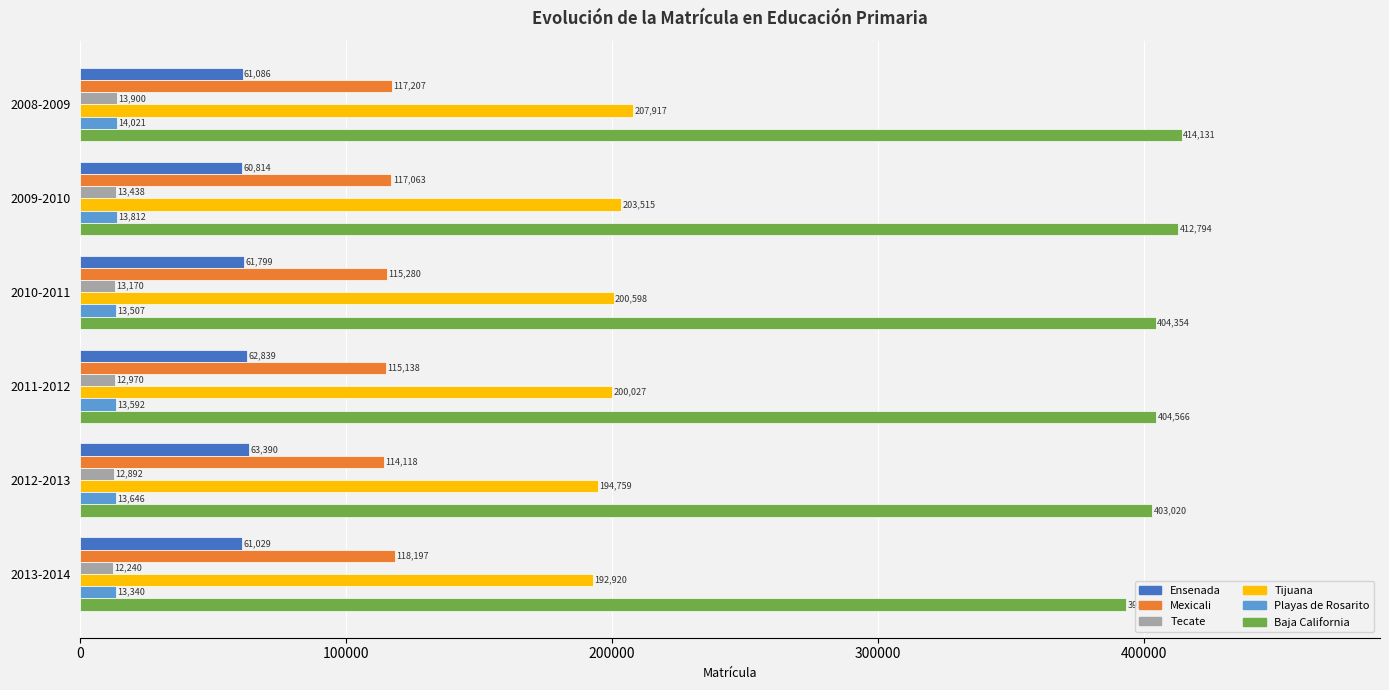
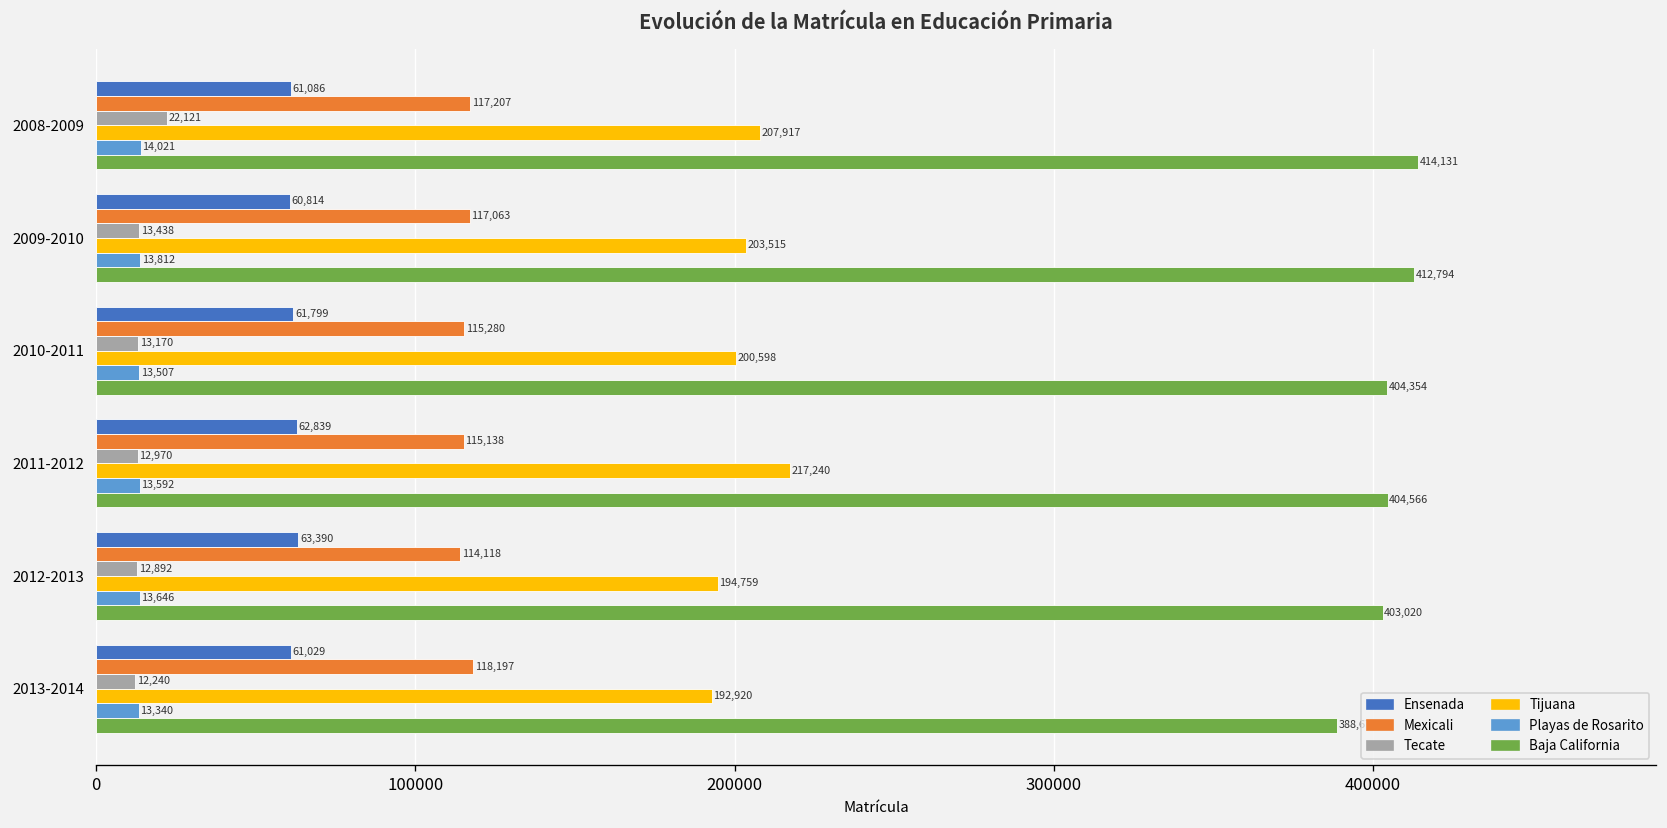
  {
    "Mexicali": {
      "2008-2009": "117,207",
      "2009-2010": "117,063",
      "2010-2011": "115,280",
      "2011-2012": "115,138",
      "2012-2013": "114,118",
      "2013-2014": "118,197"
    },
    "Tecate": {
-     "2008-2009": "13,900",
+     "2008-2009": "22,121",
      "2009-2010": "13,438",
      "2010-2011": "13,170",
      "2011-2012": "12,970",
      "2012-2013": "12,892",
      "2013-2014": "12,240"
    },
    "Tijuana": {
      "2008-2009": "207,917",
      "2009-2010": "203,515",
      "2010-2011": "200,598",
-     "2011-2012": "200,027",
+     "2011-2012": "217,240",
      "2012-2013": "194,759",
      "2013-2014": "192,920"
    },
    "Baja California": {
-     "2013-2014": "393000"
+     "2013-2014": "389000"
    }
  }
